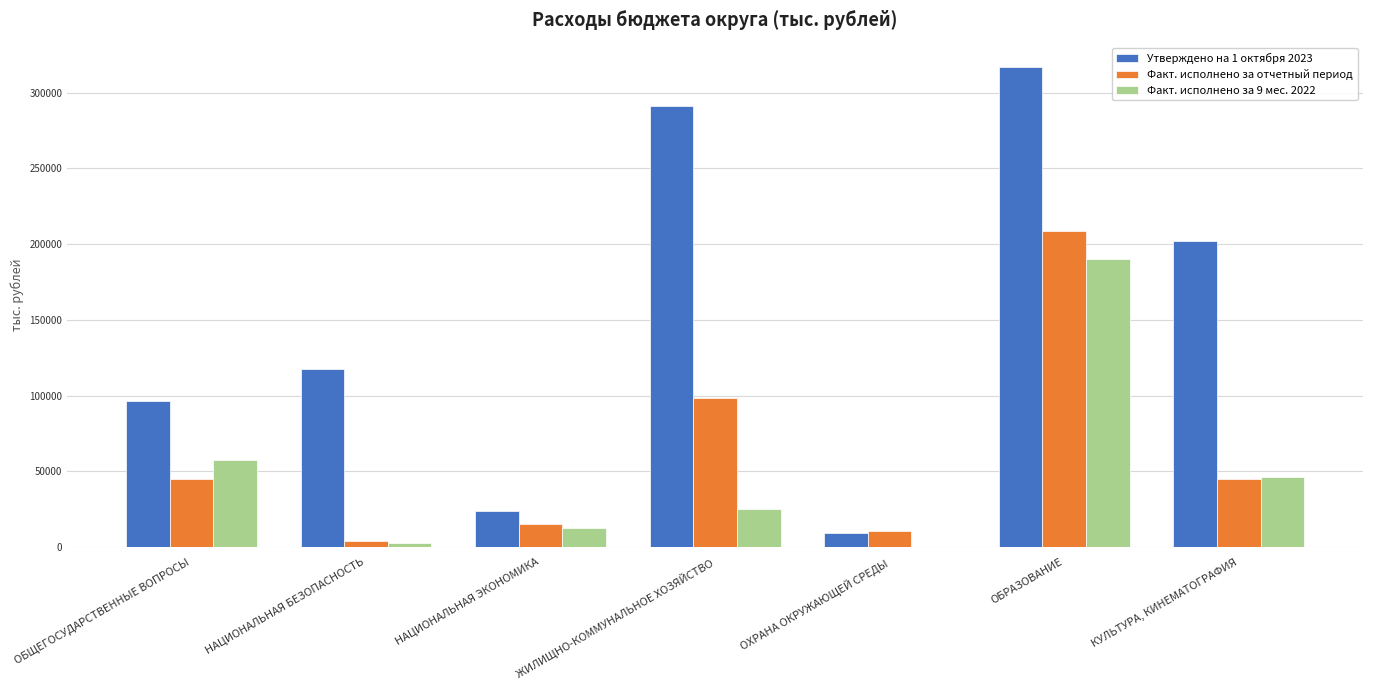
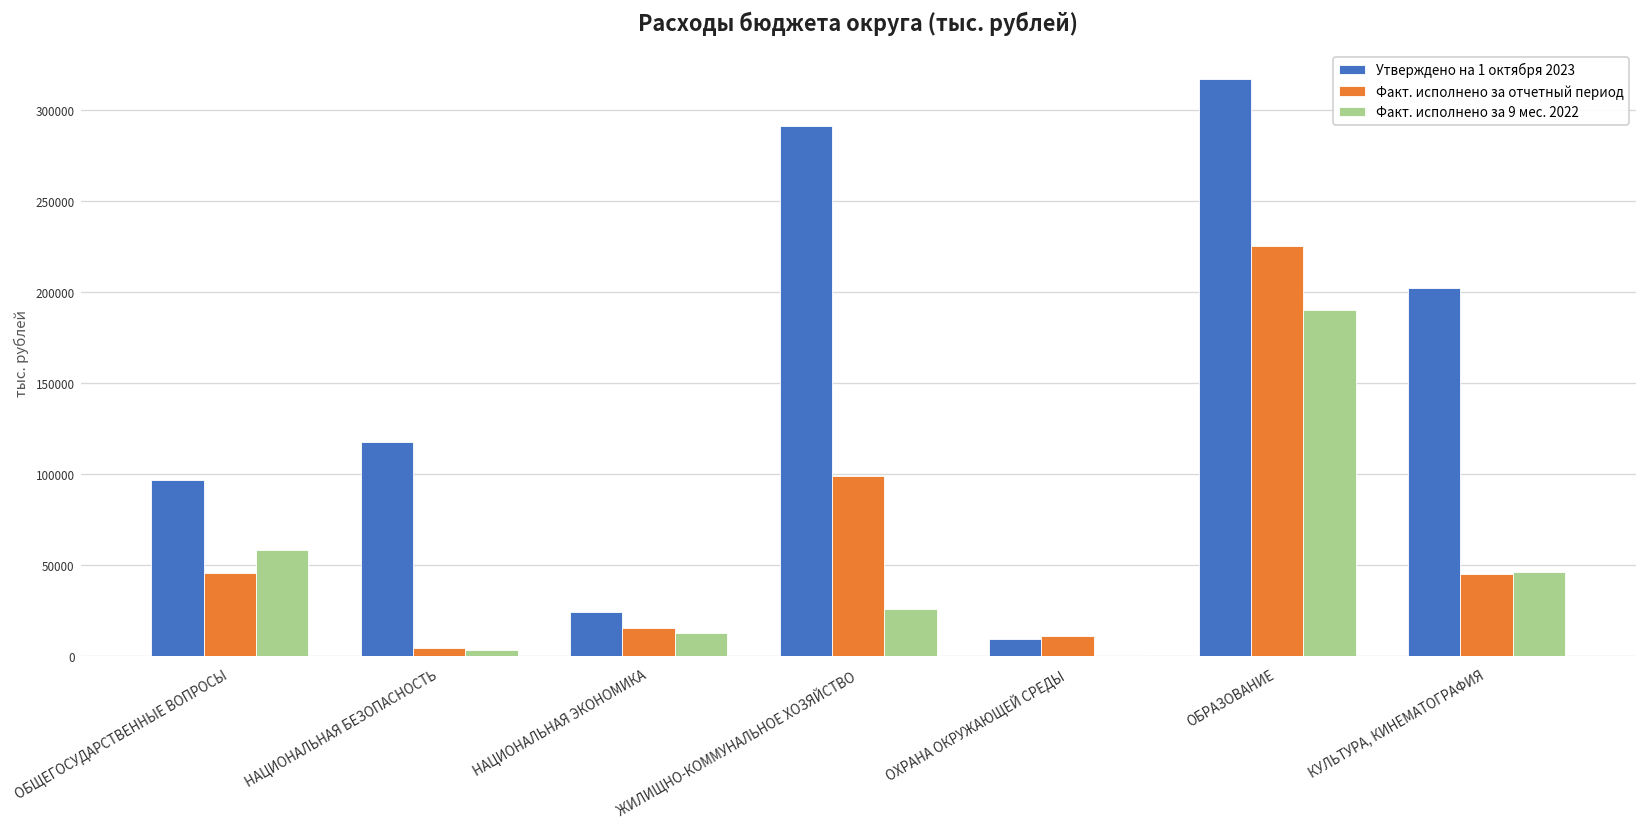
  {
    "Утверждено на 1 октября 2023": {
      "ОБЩЕГОСУДАРСТВЕННЫЕ ВОПРОСЫ": 97000,
      "НАЦИОНАЛЬНАЯ БЕЗОПАСНОСТЬ": 117000,
      "НАЦИОНАЛЬНАЯ ЭКОНОМИКА": 24000,
      "ЖИЛИЩНО-КОММУНАЛЬНОЕ ХОЗЯЙСТВО": 291000,
      "ОХРАНА ОКРУЖАЮЩЕЙ СРЕДЫ": 9000,
      "ОБРАЗОВАНИЕ": 317000,
      "КУЛЬТУРА, КИНЕМАТОГРАФИЯ": 202000
    },
    "Факт. исполнено за отчетный период": {
      "ОБЩЕГОСУДАРСТВЕННЫЕ ВОПРОСЫ": 45000,
      "НАЦИОНАЛЬНАЯ БЕЗОПАСНОСТЬ": 4000,
      "НАЦИОНАЛЬНАЯ ЭКОНОМИКА": 15000,
      "ЖИЛИЩНО-КОММУНАЛЬНОЕ ХОЗЯЙСТВО": 99000,
      "ОХРАНА ОКРУЖАЮЩЕЙ СРЕДЫ": 11000,
-     "ОБРАЗОВАНИЕ": 209000,
+     "ОБРАЗОВАНИЕ": 225000,
      "КУЛЬТУРА, КИНЕМАТОГРАФИЯ": 45000
    },
    "Факт. исполнено за 9 мес. 2022": {
      "ОБЩЕГОСУДАРСТВЕННЫЕ ВОПРОСЫ": 58000,
      "НАЦИОНАЛЬНАЯ БЕЗОПАСНОСТЬ": 3000,
      "НАЦИОНАЛЬНАЯ ЭКОНОМИКА": 13000,
      "ЖИЛИЩНО-КОММУНАЛЬНОЕ ХОЗЯЙСТВО": 25000,
      "ОБРАЗОВАНИЕ": 190000,
      "КУЛЬТУРА, КИНЕМАТОГРАФИЯ": 46000
    }
  }
